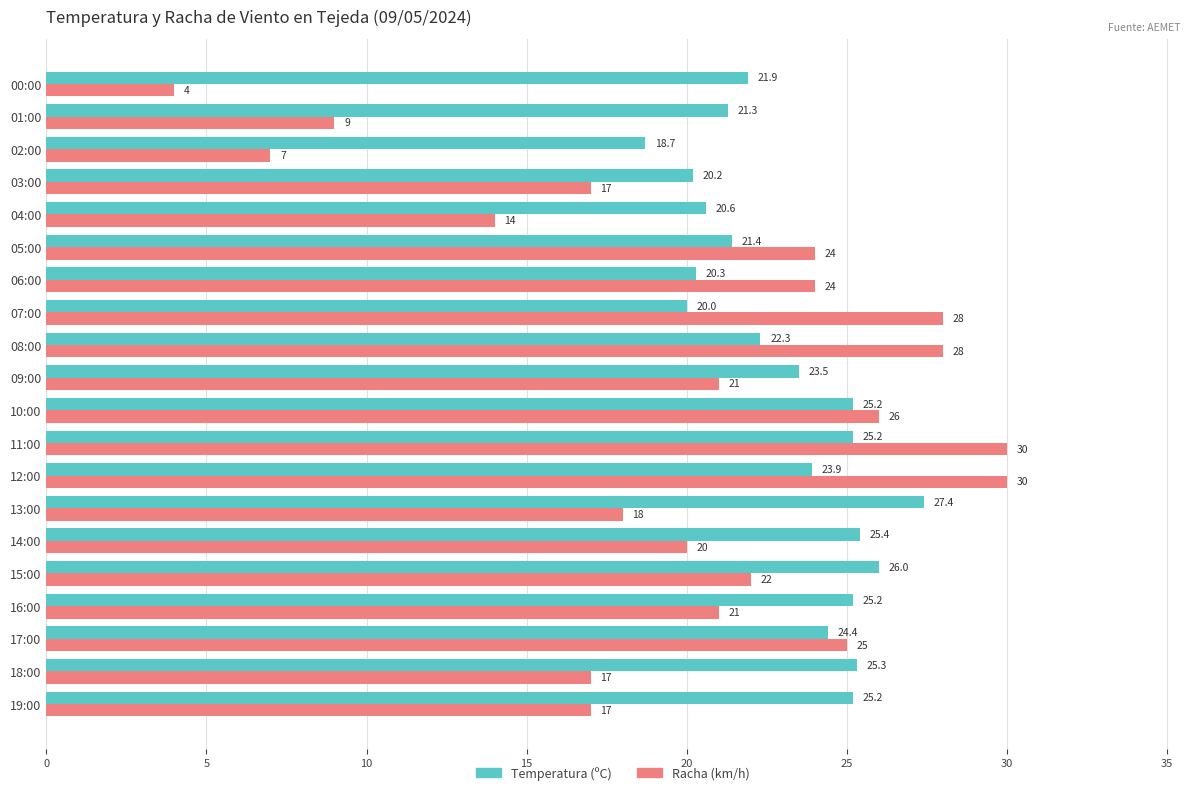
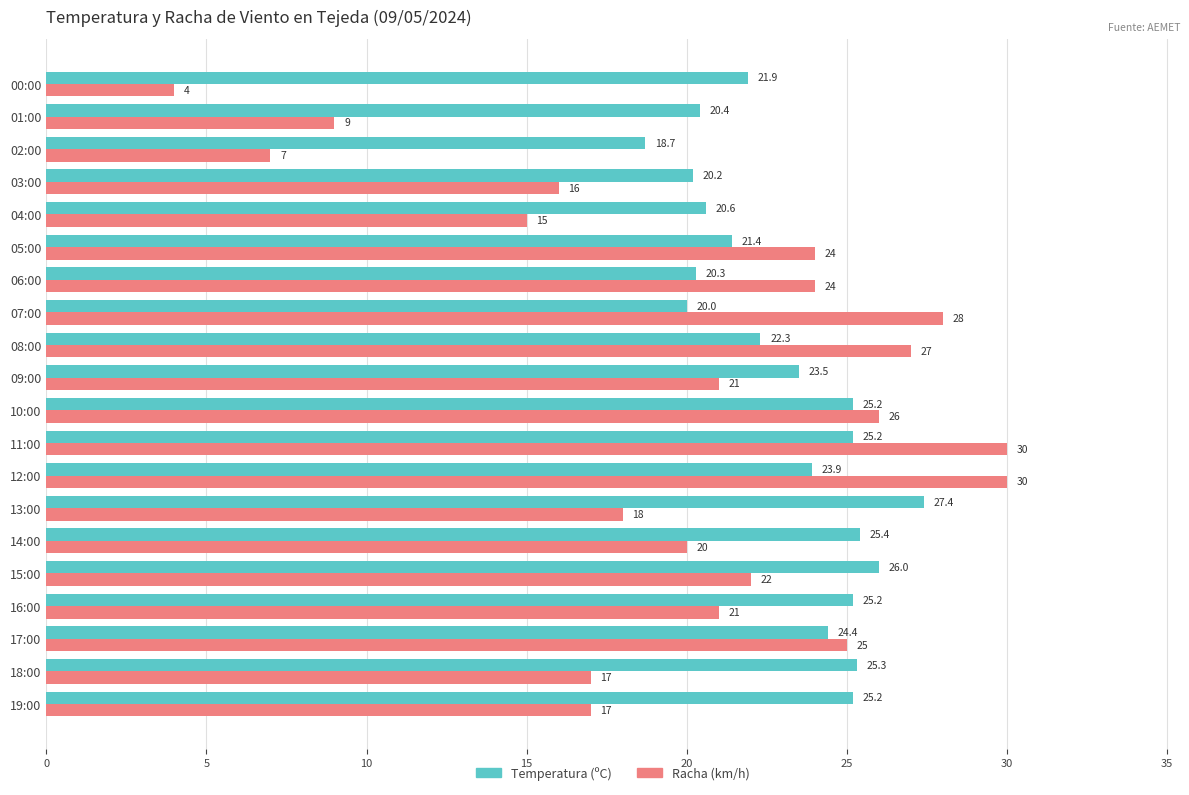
  {
    "Temperatura (ºC)": {
      "00:00": 21.9,
-     "01:00": 21.3,
+     "01:00": 20.4,
      "02:00": 18.7,
      "03:00": 20.2,
      "04:00": 20.6,
      "05:00": 21.4,
      "06:00": 20.3,
      "07:00": 20.0,
      "08:00": 22.3,
      "09:00": 23.5,
      "10:00": 25.2,
      "11:00": 25.2,
      "12:00": 23.9,
      "13:00": 27.4,
      "14:00": 25.4,
      "15:00": 26.0,
      "16:00": 25.2,
      "17:00": 24.4,
      "18:00": 25.3,
      "19:00": 25.2
    },
    "Racha (km/h)": {
      "00:00": 4,
      "01:00": 9,
      "02:00": 7,
-     "03:00": 17,
-     "04:00": 14,
+     "03:00": 16,
+     "04:00": 15,
      "05:00": 24,
      "06:00": 24,
      "07:00": 28,
-     "08:00": 28,
+     "08:00": 27,
      "09:00": 21,
      "10:00": 26,
      "11:00": 30,
      "12:00": 30,
      "13:00": 18,
      "14:00": 20,
      "15:00": 22,
      "16:00": 21,
      "17:00": 25,
      "18:00": 17,
      "19:00": 17
    }
  }
